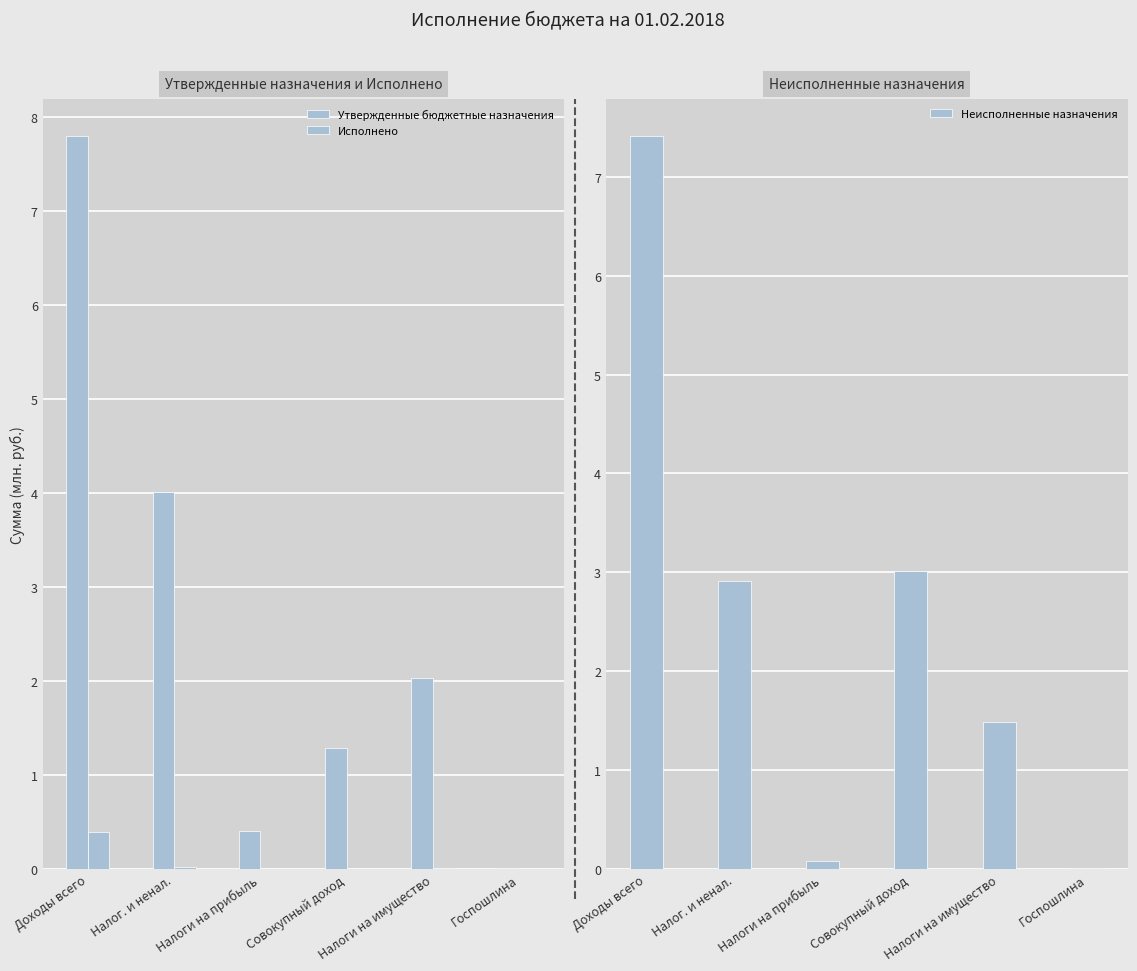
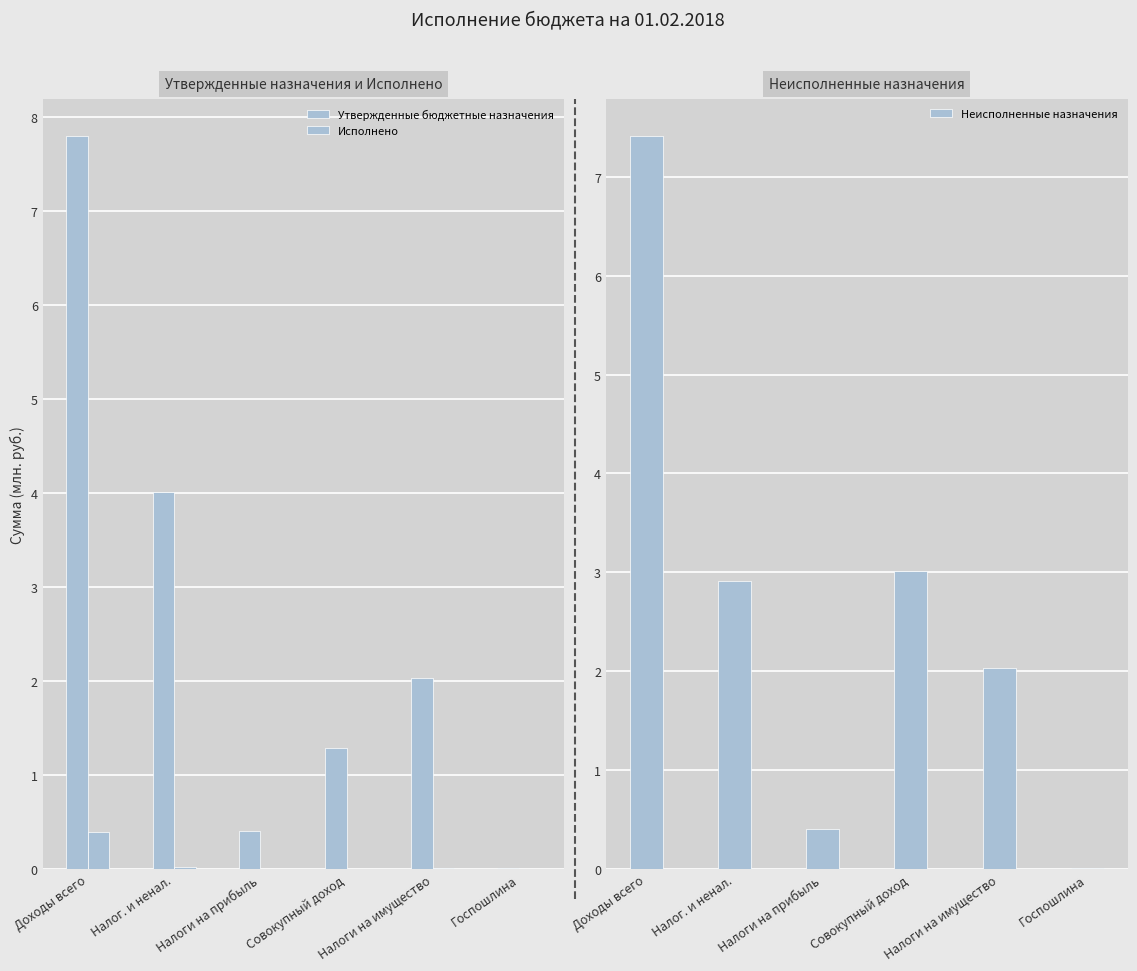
  {
    "Неисполненные назначения": {
      "Доходы всего": 7.4,
      "Налог. и ненал.": 2.9,
-     "Налоги на прибыль": 0.1,
+     "Налоги на прибыль": 0.4,
      "Совокупный доход": 3.0,
-     "Налоги на имущество": 1.5
+     "Налоги на имущество": 2.0
    }
  }
